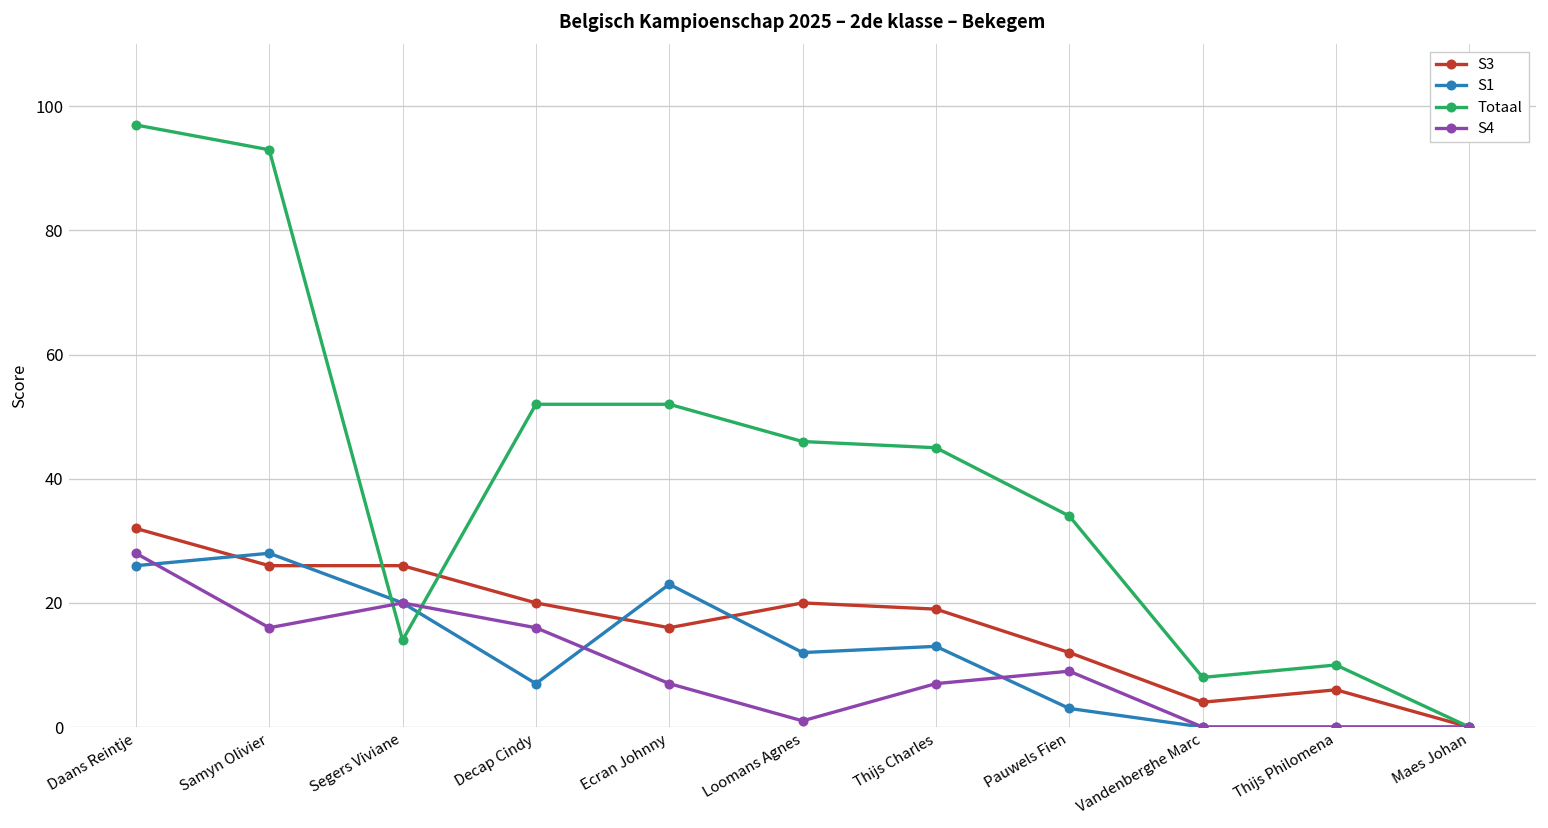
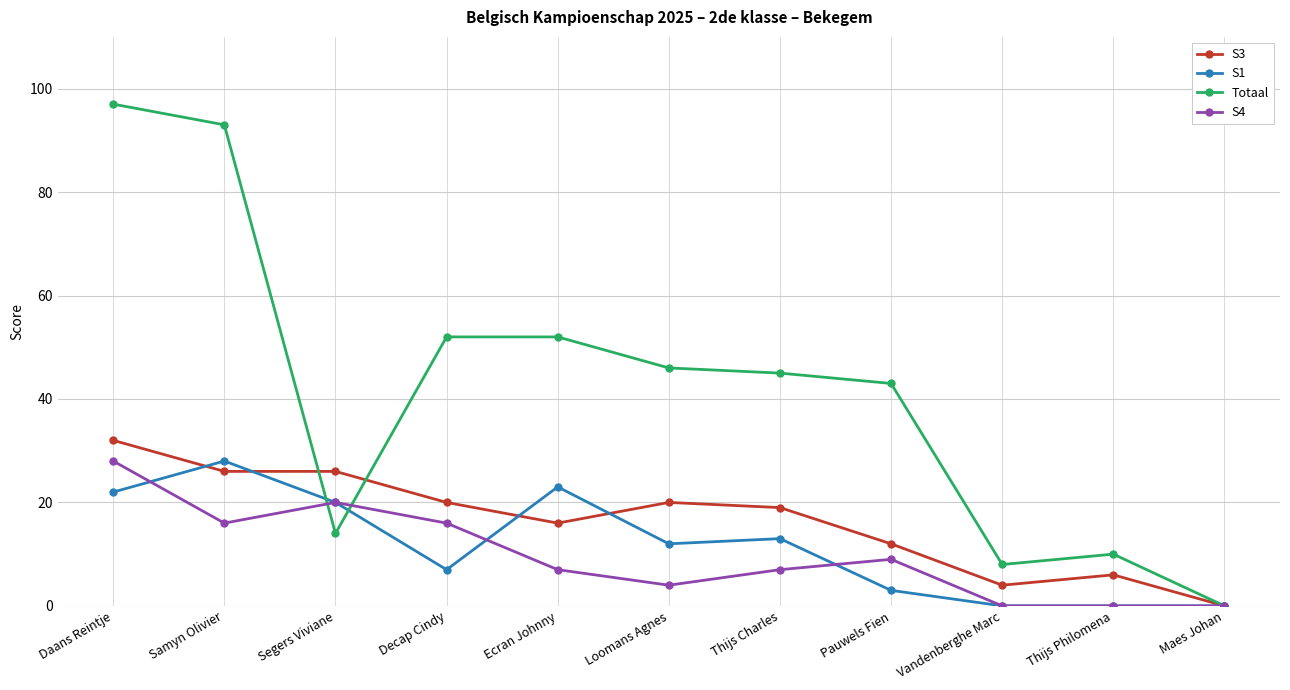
  {
    "S3": {
      "Daans Reintje": 32,
      "Samyn Olivier": 26,
      "Segers Viviane": 26,
      "Decap Cindy": 20,
      "Ecran Johnny": 16,
      "Loomans Agnes": 20,
      "Thijs Charles": 19,
      "Pauwels Fien": 12,
      "Vandenberghe Marc": 4,
      "Thijs Philomena": 6
    },
    "S1": {
-     "Daans Reintje": 26,
+     "Daans Reintje": 22,
      "Samyn Olivier": 28,
      "Decap Cindy": 7,
      "Ecran Johnny": 23,
      "Loomans Agnes": 12,
      "Thijs Charles": 13,
      "Pauwels Fien": 3
    },
    "Totaal": {
      "Daans Reintje": 97,
      "Samyn Olivier": 93,
      "Segers Viviane": 14,
      "Decap Cindy": 52,
      "Ecran Johnny": 52,
      "Loomans Agnes": 46,
      "Thijs Charles": 45,
-     "Pauwels Fien": 34,
+     "Pauwels Fien": 43,
      "Vandenberghe Marc": 8,
      "Thijs Philomena": 10
    },
    "S4": {
      "Daans Reintje": 28,
      "Samyn Olivier": 16,
      "Decap Cindy": 16,
      "Ecran Johnny": 7,
-     "Loomans Agnes": 1,
+     "Loomans Agnes": 4,
      "Thijs Charles": 7,
      "Pauwels Fien": 9
    }
  }
